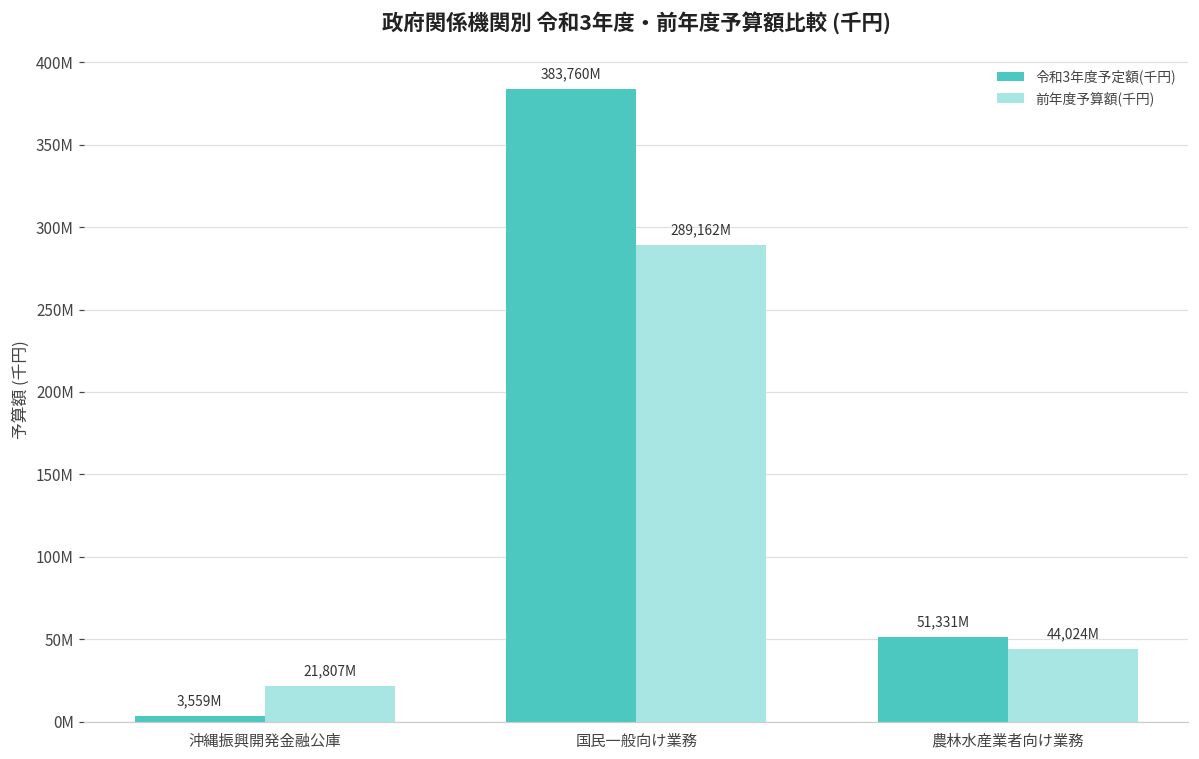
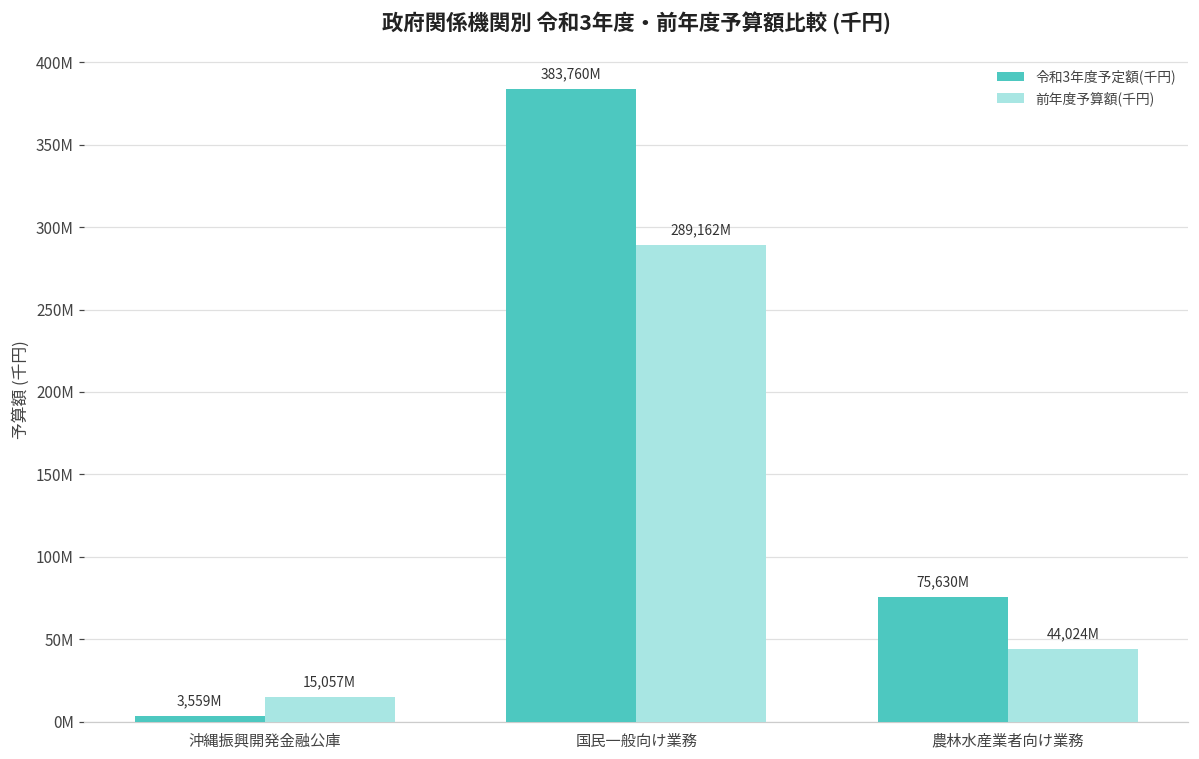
  {
    "令和3年度予定額(千円)": {
      "沖縄振興開発金融公庫": "3,559M",
      "国民一般向け業務": "383,760M",
-     "農林水産業者向け業務": "51,331M"
+     "農林水産業者向け業務": "75,630M"
    },
    "前年度予算額(千円)": {
-     "沖縄振興開発金融公庫": "21,807M",
+     "沖縄振興開発金融公庫": "15,057M",
      "国民一般向け業務": "289,162M",
      "農林水産業者向け業務": "44,024M"
    }
  }
